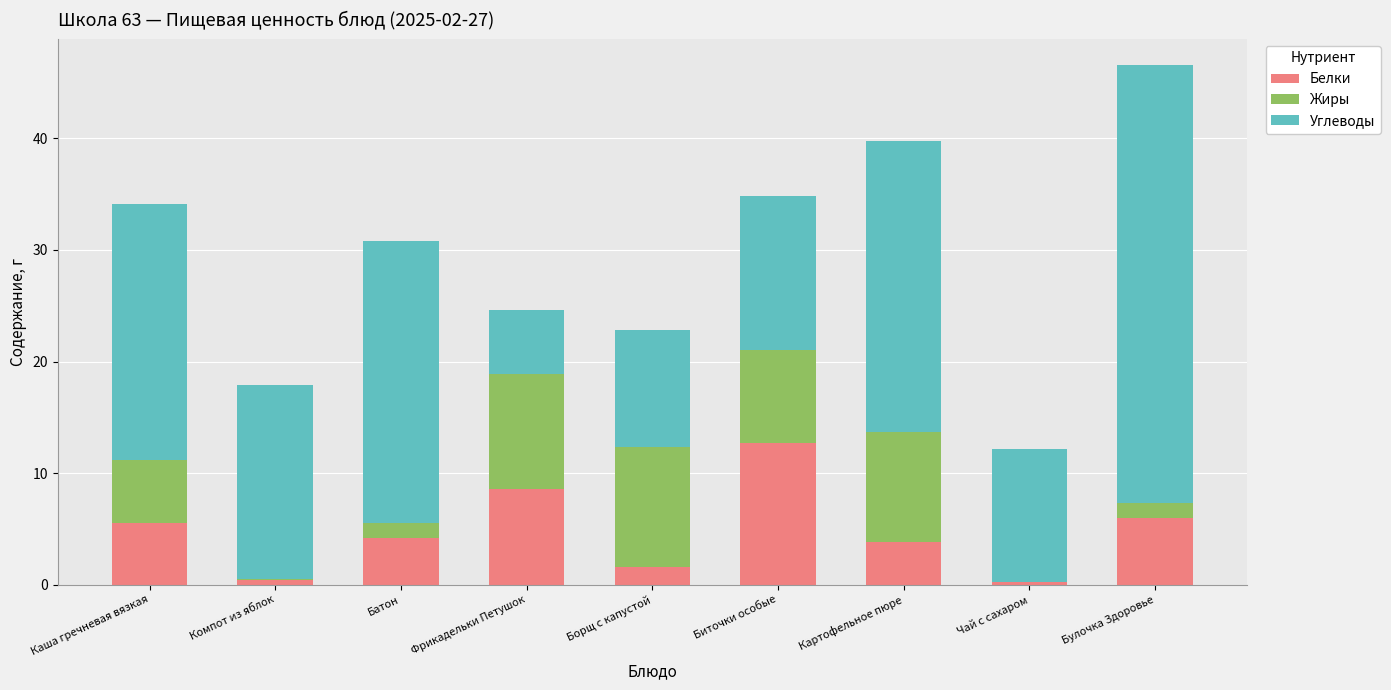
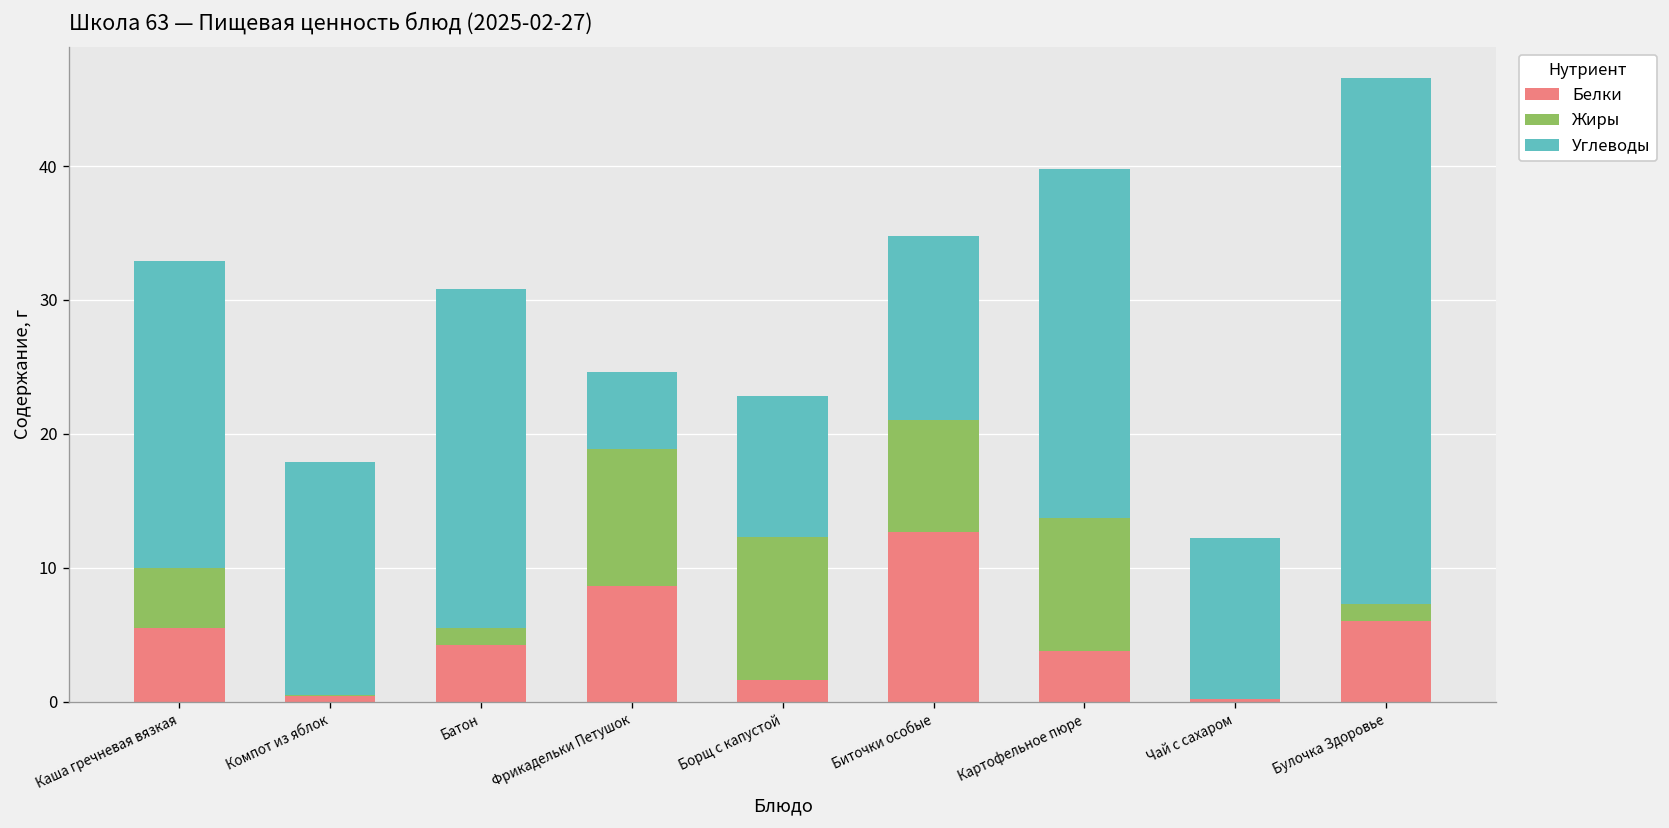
  {
    "Белки": {
      "Каша гречневая вязкая": 5.5,
      "Компот из яблок": 0.4,
      "Батон": 4.2,
      "Фрикадельки Петушок": 8.6,
      "Борщ с капустой": 1.6,
      "Биточки особые": 12.7,
      "Картофельное пюре": 3.8,
      "Булочка Здоровье": 6.0
    },
    "Жиры": {
-     "Каша гречневая вязкая": 5.7,
+     "Каша гречневая вязкая": 4.5,
      "Батон": 1.3,
      "Фрикадельки Петушок": 10.3,
      "Борщ с капустой": 10.7,
      "Биточки особые": 8.3,
      "Картофельное пюре": 9.9,
      "Чай с сахаром": 0.0,
      "Булочка Здоровье": 1.3
    },
    "Углеводы": {
      "Каша гречневая вязкая": 22.9,
      "Компот из яблок": 17.4,
      "Батон": 25.3,
      "Фрикадельки Петушок": 5.7,
      "Борщ с капустой": 10.5,
      "Биточки особые": 13.8,
      "Картофельное пюре": 26.1,
      "Чай с сахаром": 12.0,
      "Булочка Здоровье": 39.3
    }
  }
